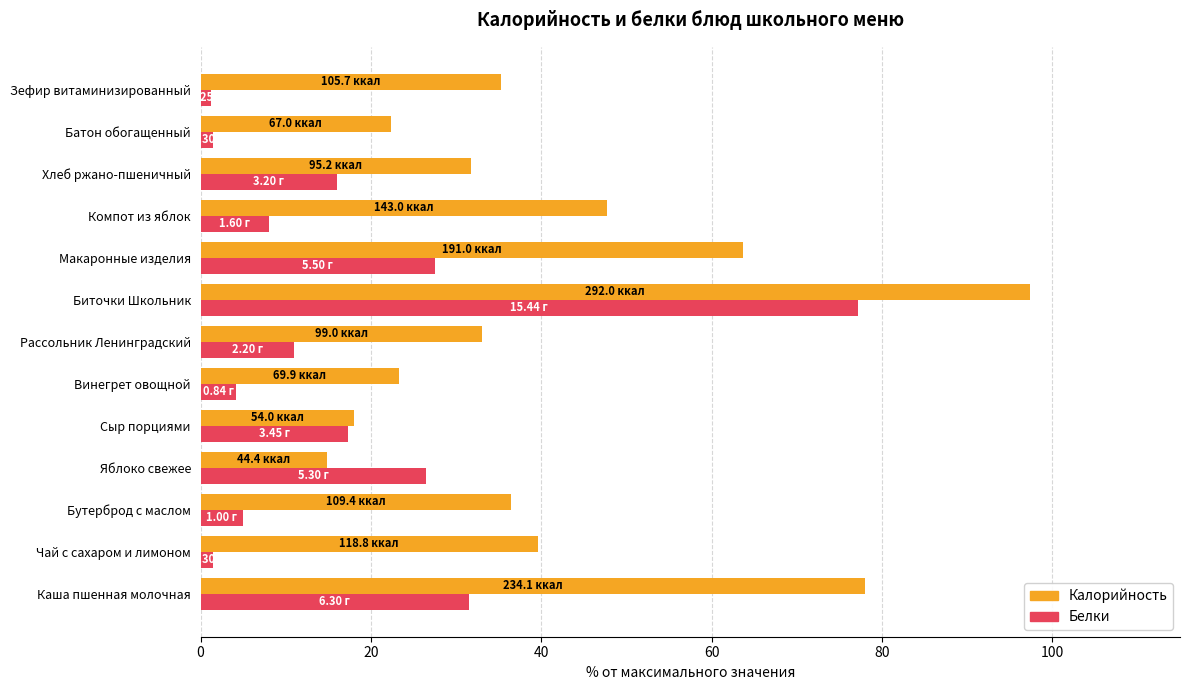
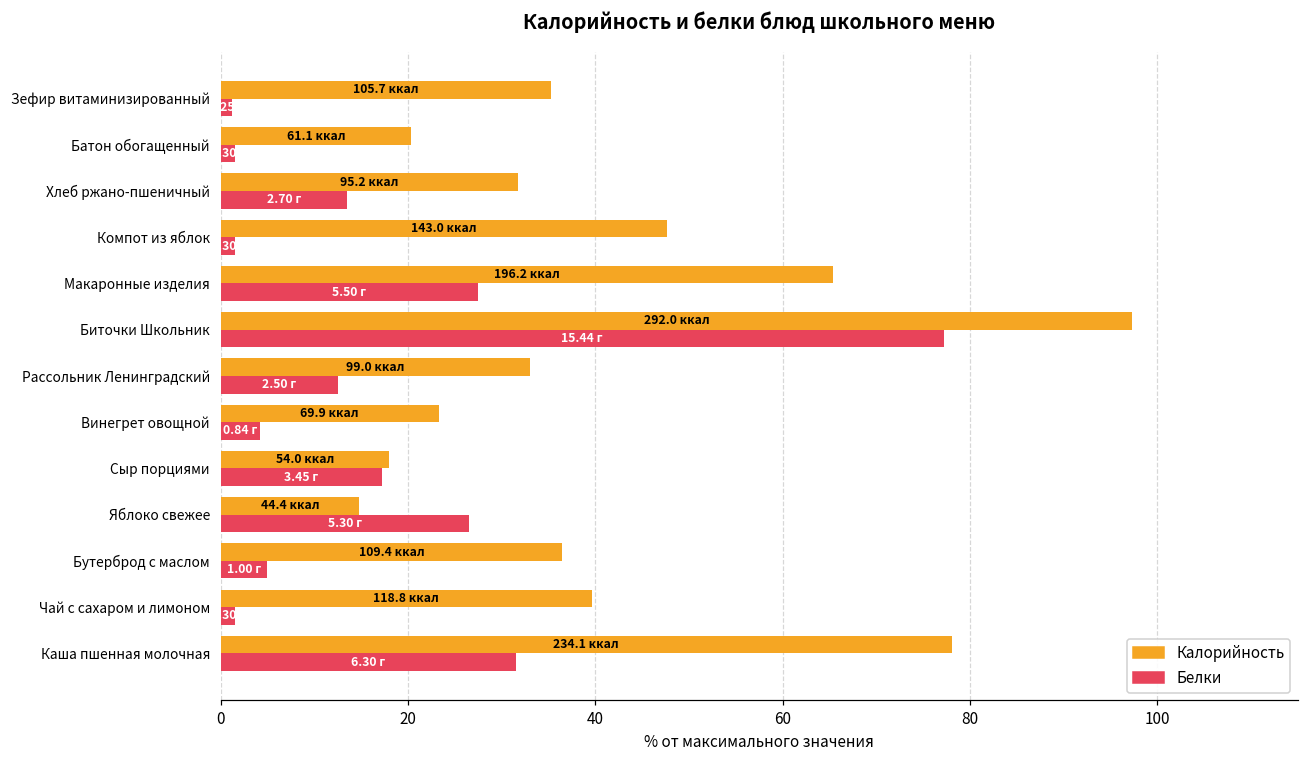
  {
    "Калорийность": {
-     "Батон обогащенный": 67.0,
-     "Макаронные изделия": 191.0
+     "Батон обогащенный": 61.1,
+     "Макаронные изделия": 196.2
    },
    "Белки": {
-     "Хлеб ржано-пшеничный": 3.20,
-     "Компот из яблок": 8,
-     "Рассольник Ленинградский": 2.20
+     "Хлеб ржано-пшеничный": 2.70,
+     "Компот из яблок": 2,
+     "Рассольник Ленинградский": 2.50
    }
  }
